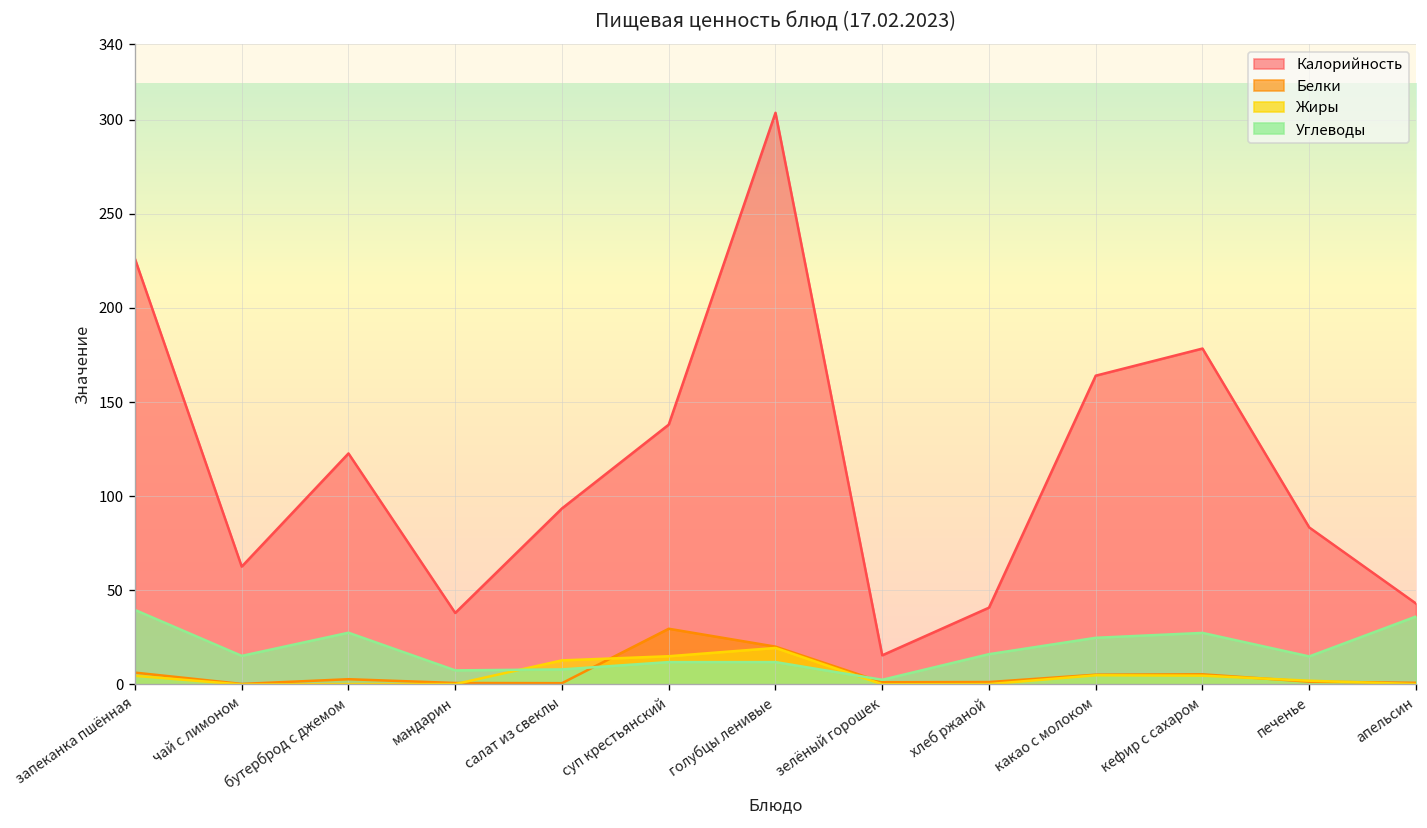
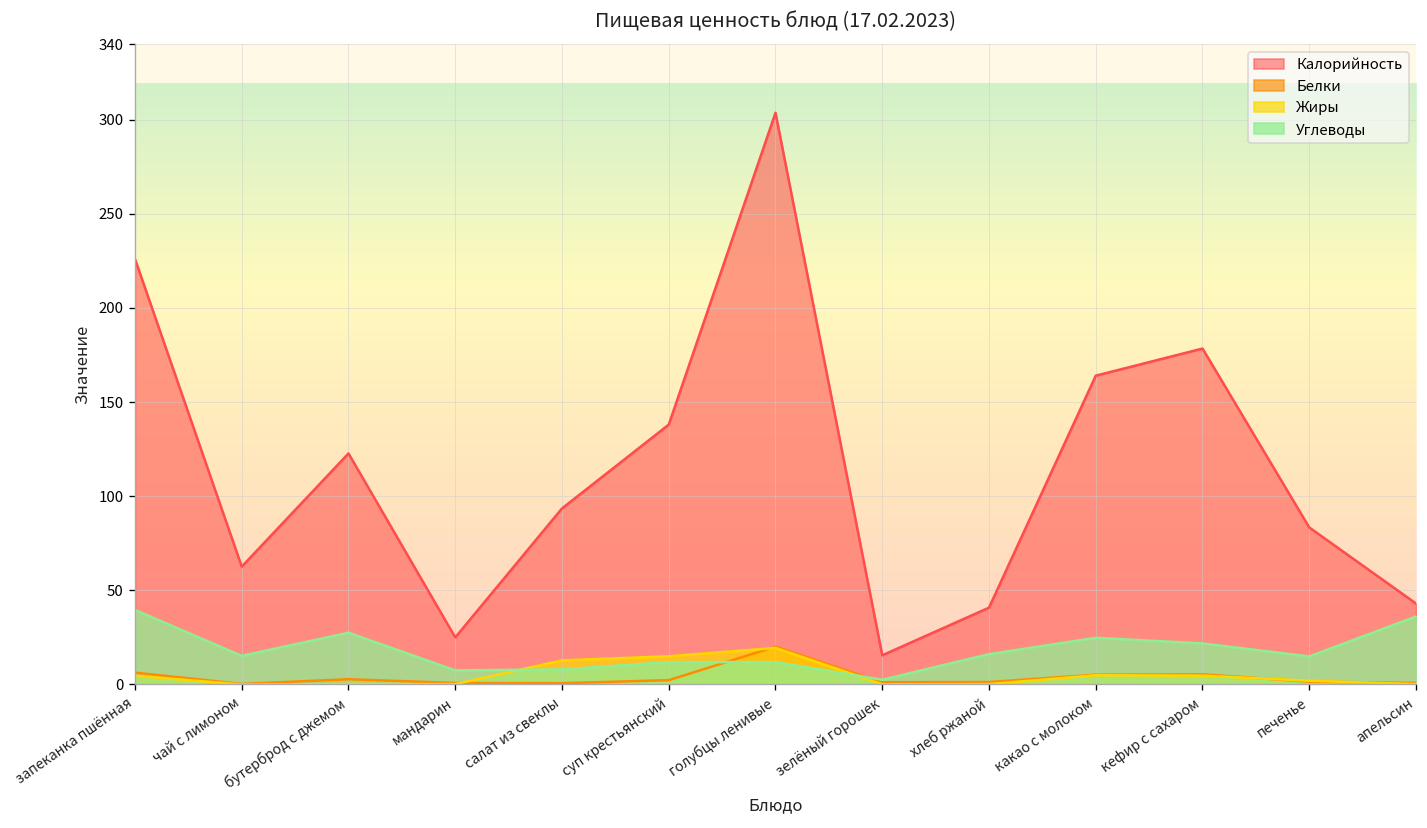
  {
    "Калорийность": {
      "запеканка пшённая": 226,
      "чай с лимоном": 63,
      "бутерброд с джемом": 123,
-     "мандарин": 38,
+     "мандарин": 25,
      "салат из свеклы": 94,
      "суп крестьянский": 138,
      "голубцы ленивые": 304,
      "зелёный горошек": 16,
      "хлеб ржаной": 41,
      "какао с молоком": 164,
      "кефир с сахаром": 178,
      "печенье": 83,
      "апельсин": 43
    },
    "Белки": {
      "запеканка пшённая": 6,
      "бутерброд с джемом": 3,
      "салат из свеклы": 1,
-     "суп крестьянский": 30
+     "суп крестьянский": 2
    },
    "Жиры": {
      "запеканка пшённая": 5,
      "бутерброд с джемом": 0,
      "салат из свеклы": 13,
      "суп крестьянский": 15
    },
    "Углеводы": {
      "запеканка пшённая": 40,
      "чай с лимоном": 15,
      "бутерброд с джемом": 28,
      "мандарин": 8,
      "салат из свеклы": 8,
      "суп крестьянский": 12,
      "голубцы ленивые": 12,
      "хлеб ржаной": 16,
      "какао с молоком": 25,
-     "кефир с сахаром": 27,
+     "кефир с сахаром": 22,
      "печенье": 15,
      "апельсин": 36
    }
  }
